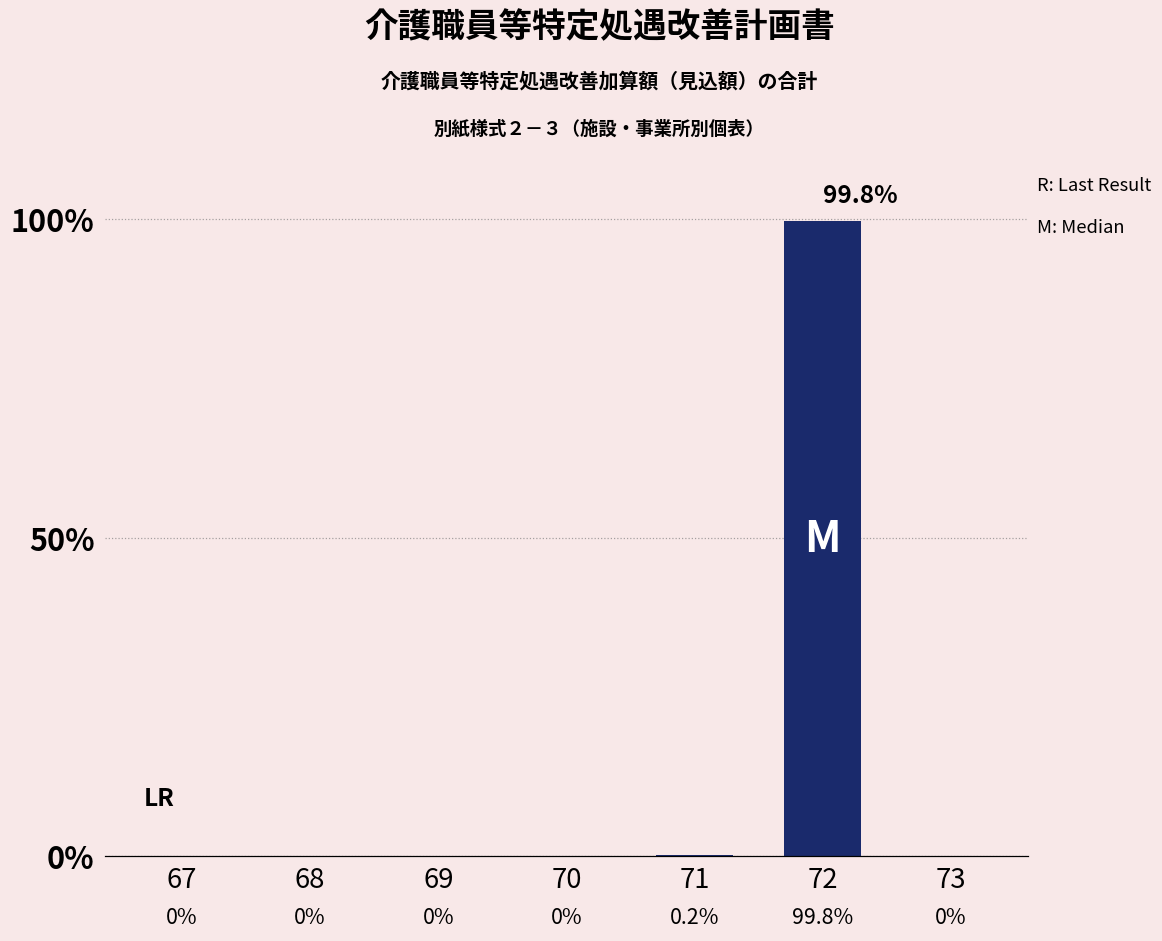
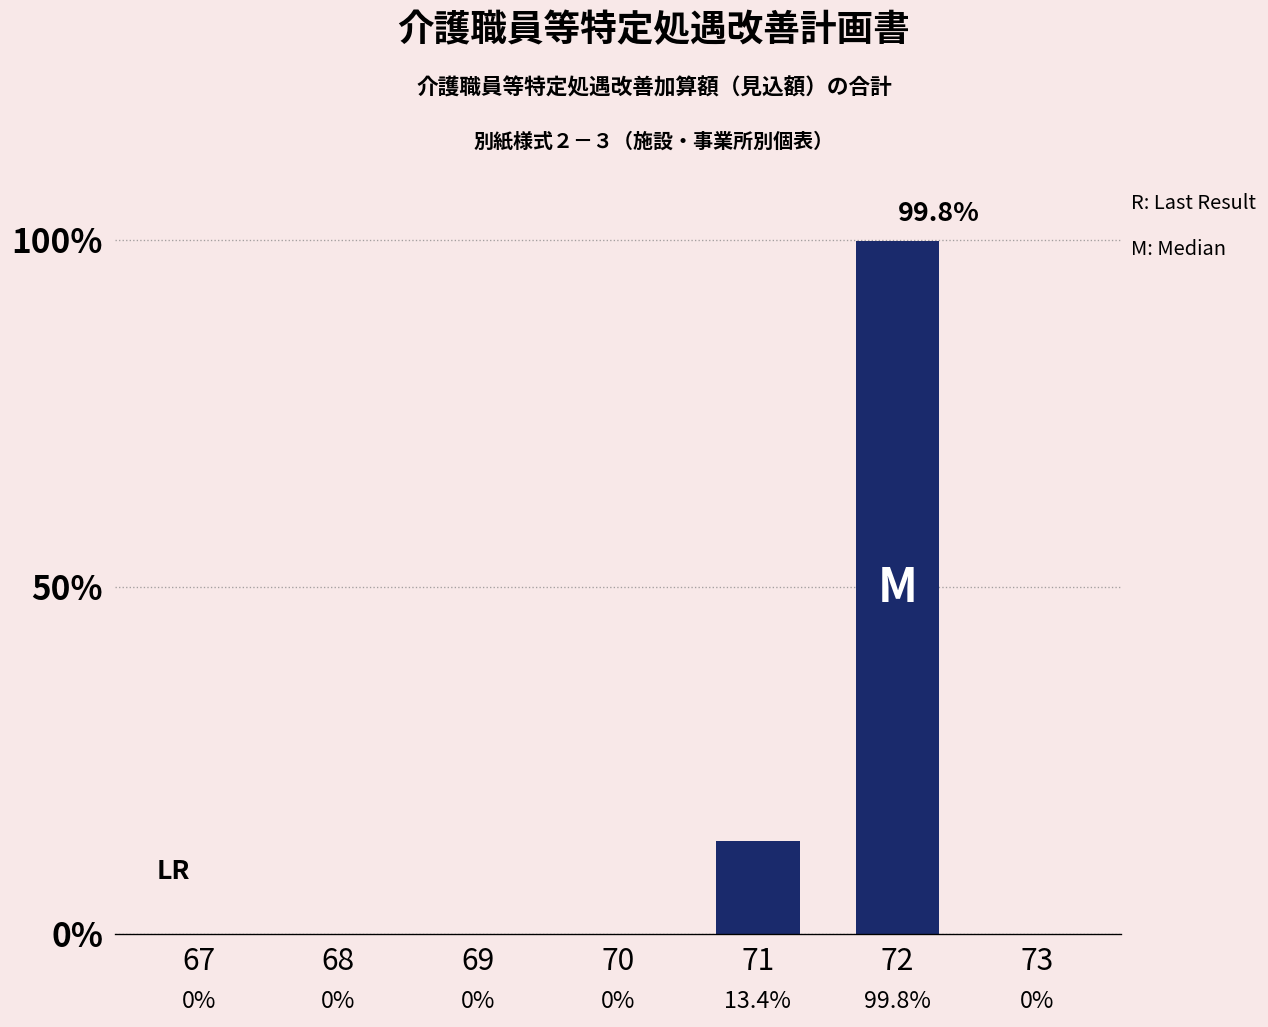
  {
-   "71": "0.2%",
+   "71": "13.4%",
    "72": "99.8%"
  }
